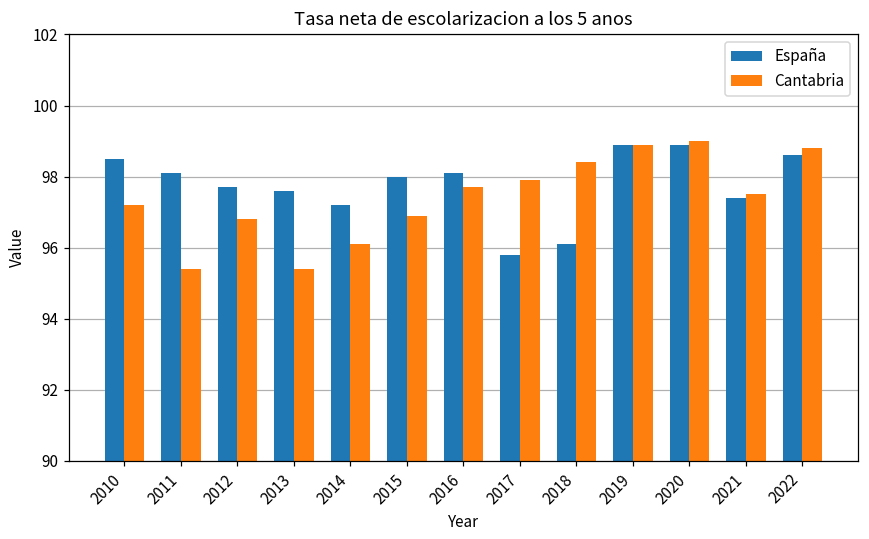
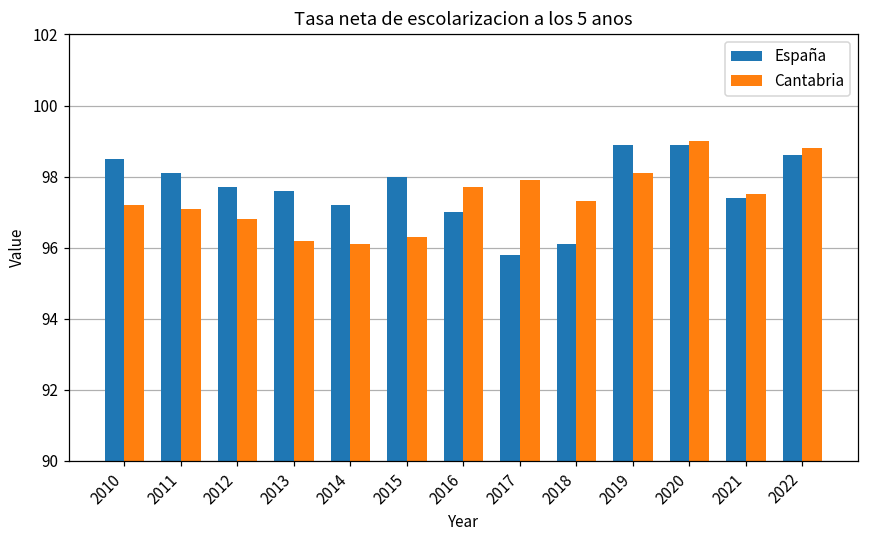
  {
    "España": {
      "2010": 98.5,
      "2011": 98.1,
      "2012": 97.7,
      "2013": 97.6,
      "2014": 97.2,
      "2015": 98.0,
-     "2016": 98.1,
+     "2016": 97.0,
      "2017": 95.8,
      "2018": 96.1,
      "2019": 98.9,
      "2020": 98.9,
      "2021": 97.4,
      "2022": 98.6
    },
    "Cantabria": {
      "2010": 97.2,
-     "2011": 95.4,
+     "2011": 97.1,
      "2012": 96.8,
-     "2013": 95.4,
+     "2013": 96.2,
      "2014": 96.1,
-     "2015": 96.9,
+     "2015": 96.3,
      "2016": 97.7,
      "2017": 97.9,
-     "2018": 98.4,
-     "2019": 98.9,
+     "2018": 97.3,
+     "2019": 98.1,
      "2020": 99.0,
      "2021": 97.5,
      "2022": 98.8
    }
  }
